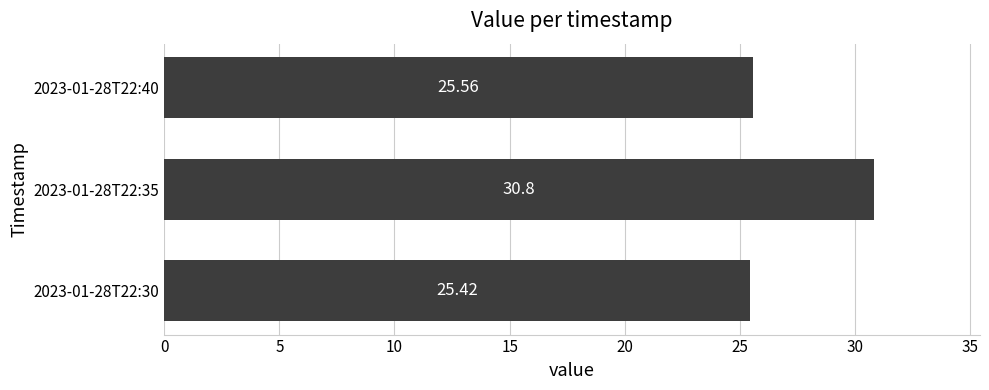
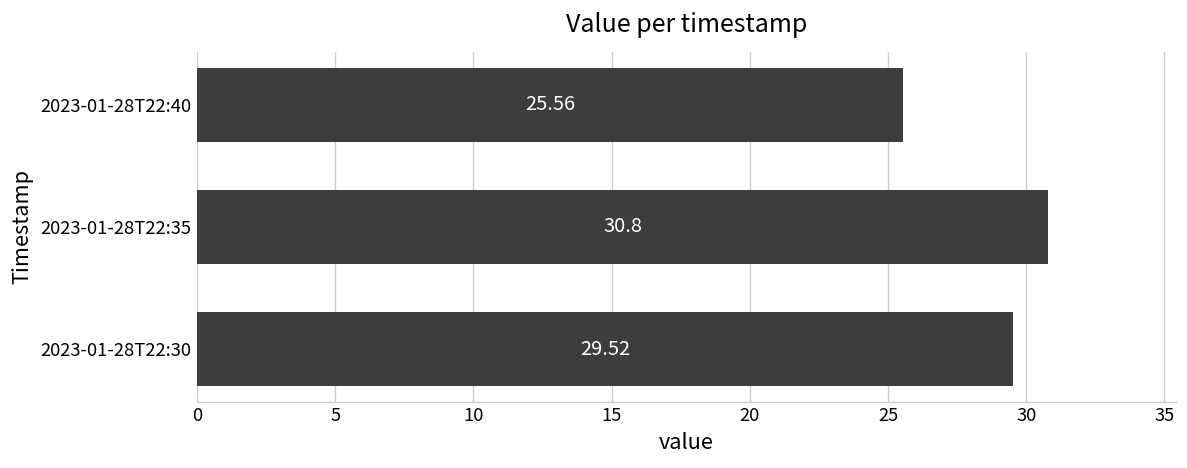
  {
    "2023-01-28T22:40": 25.56,
    "2023-01-28T22:35": 30.8,
-   "2023-01-28T22:30": 25.42
+   "2023-01-28T22:30": 29.52
  }
